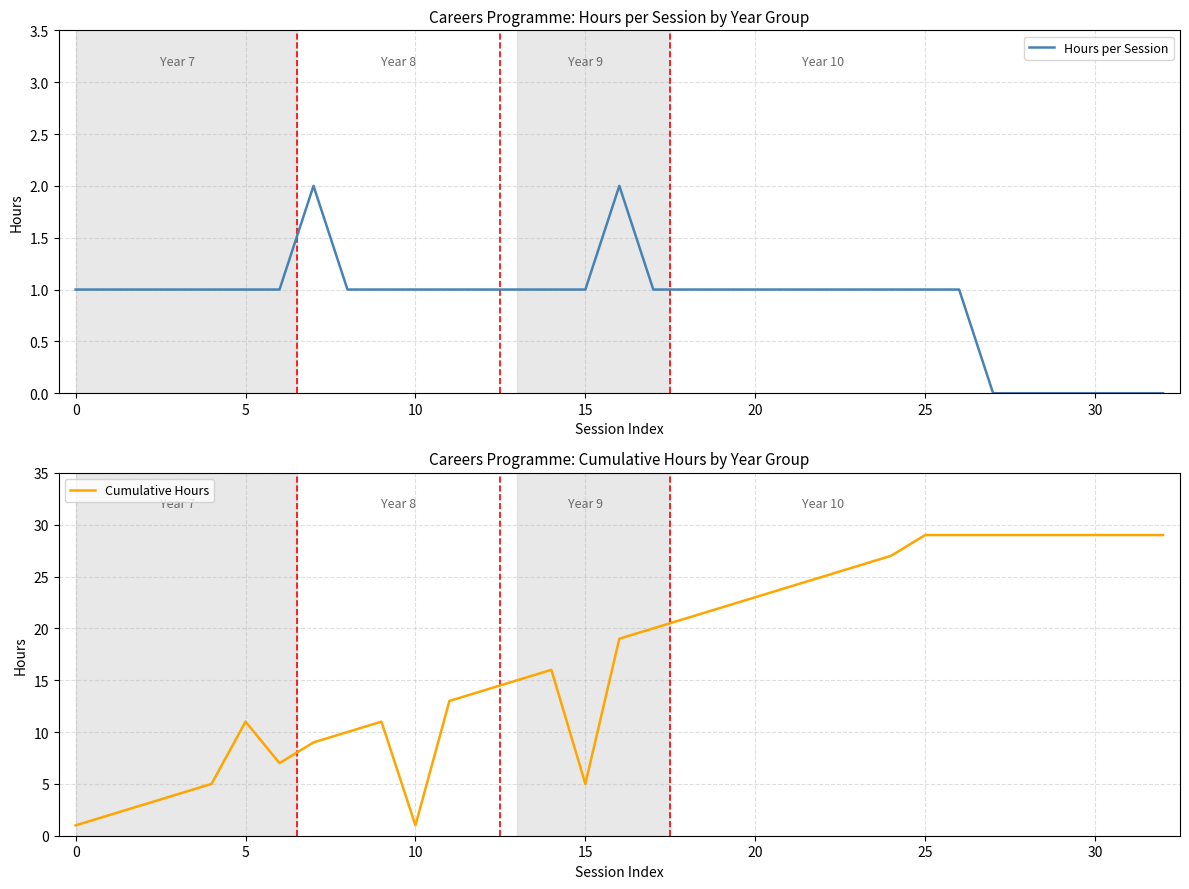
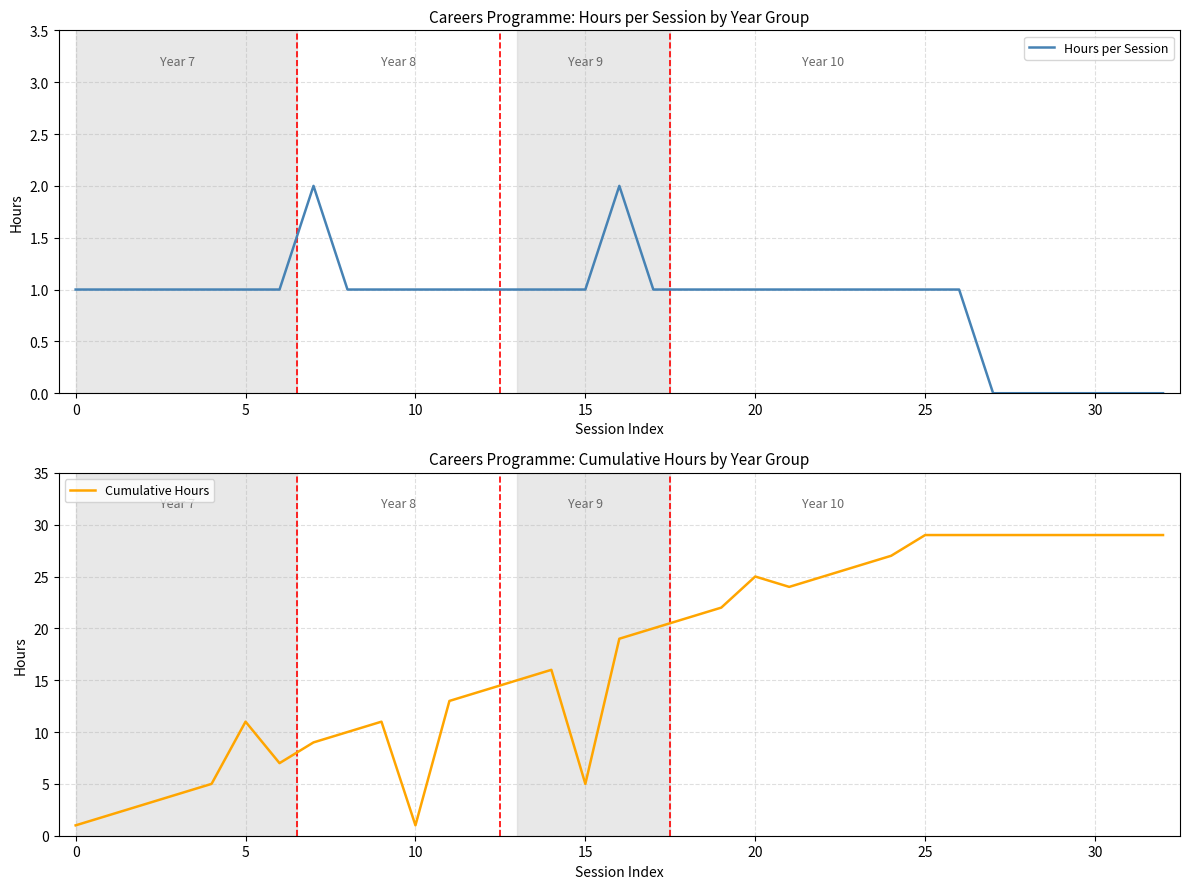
  {
    "Careers Programme: Hours per Session by Year Group": {
      "0": 1.00,
      "5": 1.00,
      "10": 1.00,
      "15": 1.00,
      "20": 1.00,
      "25": 1.00,
      "30": 0.00
    },
    "Careers Programme: Cumulative Hours by Year Group": {
      "0": 1,
      "5": 11,
      "10": 1,
      "15": 5,
-     "20": 23,
+     "20": 25,
      "25": 29,
      "30": 29
    }
  }
